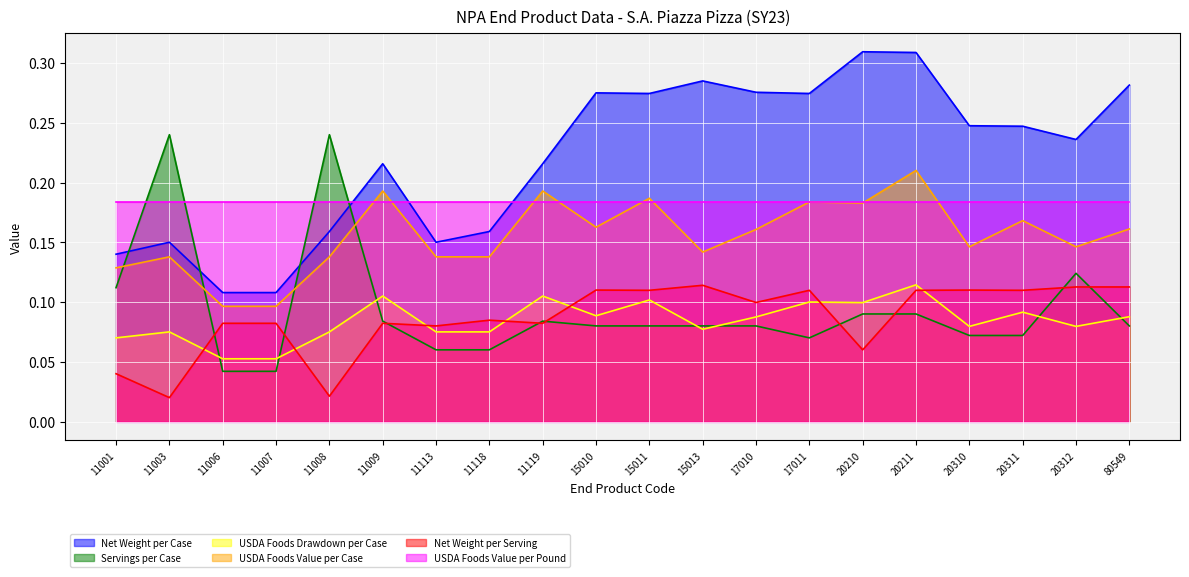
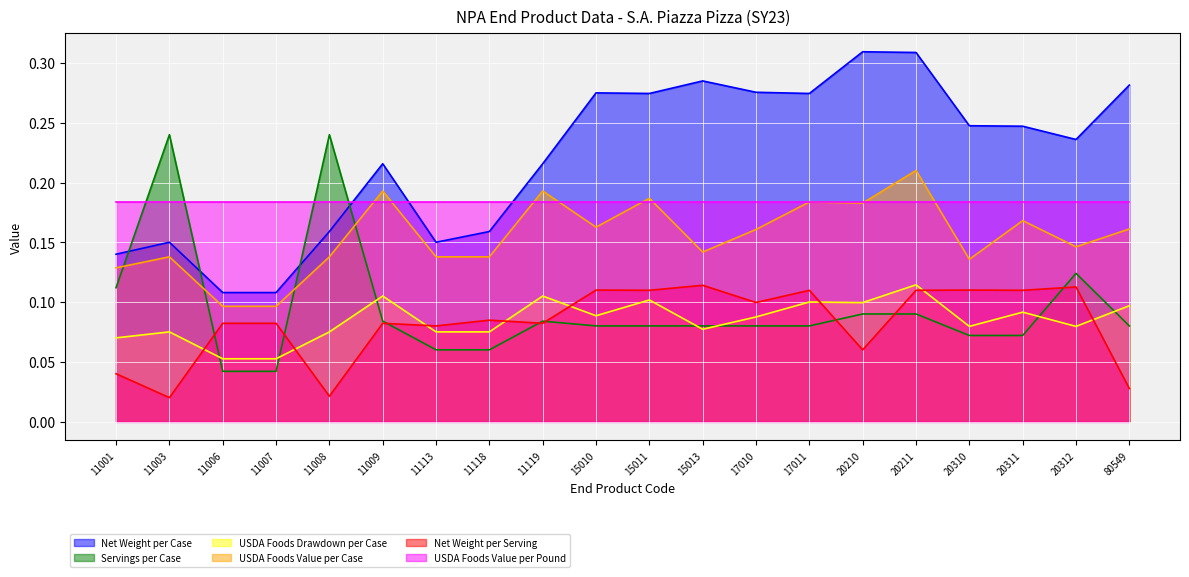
  {
    "Net Weight per Case": {
      "11001": 0.140,
      "11003": 0.150,
      "11006": 0.108,
      "11007": 0.108,
      "11008": 0.159,
      "11009": 0.216,
      "11113": 0.150,
      "11118": 0.159,
      "11119": 0.216,
      "15010": 0.275,
      "15011": 0.274,
      "15013": 0.285,
      "17010": 0.276,
      "17011": 0.274,
      "20210": 0.309,
      "20211": 0.309,
      "20310": 0.248,
      "20311": 0.247,
      "20312": 0.236,
      "80549": 0.282
    },
    "Servings per Case": {
      "11001": 0.112,
      "11003": 0.240,
      "11006": 0.042,
      "11007": 0.042,
      "11008": 0.240,
      "11113": 0.060,
      "11118": 0.060,
      "15010": 0.080,
      "15011": 0.080,
      "15013": 0.080,
      "17010": 0.080,
-     "17011": 0.070,
+     "17011": 0.080,
      "20210": 0.090,
      "20211": 0.090,
      "20310": 0.072,
      "20311": 0.072,
      "20312": 0.124,
      "80549": 0.080
    },
    "USDA Foods Drawdown per Case": {
      "11001": 0.070,
      "11003": 0.075,
      "11006": 0.053,
      "11007": 0.053,
      "11008": 0.075,
      "11009": 0.105,
      "11113": 0.075,
      "11118": 0.075,
      "11119": 0.105,
      "15010": 0.089,
      "15011": 0.102,
      "15013": 0.077,
      "17010": 0.088,
      "17011": 0.100,
      "20210": 0.099,
      "20211": 0.114,
      "20310": 0.080,
      "20311": 0.092,
      "20312": 0.080,
-     "80549": 0.088
+     "80549": 0.097
    },
    "USDA Foods Value per Case": {
      "11001": 0.129,
      "11003": 0.138,
      "11006": 0.096,
      "11007": 0.096,
      "11008": 0.138,
      "11009": 0.193,
      "11113": 0.138,
      "11118": 0.138,
      "11119": 0.193,
      "15010": 0.163,
      "15011": 0.187,
      "15013": 0.142,
      "17010": 0.161,
      "20211": 0.210,
-     "20310": 0.146,
+     "20310": 0.136,
      "20311": 0.168,
      "20312": 0.146,
      "80549": 0.161
    },
    "Net Weight per Serving": {
      "11001": 0.040,
      "11003": 0.020,
      "11006": 0.082,
      "11007": 0.082,
      "11008": 0.021,
      "11113": 0.080,
      "11118": 0.085,
      "15010": 0.110,
      "15011": 0.110,
      "15013": 0.114,
      "17010": 0.100,
      "17011": 0.110,
      "20210": 0.060,
      "20211": 0.110,
      "20310": 0.110,
      "20311": 0.110,
      "20312": 0.113,
-     "80549": 0.113
+     "80549": 0.028
    },
    "USDA Foods Value per Pound": {
      "11001": 0.184,
      "11003": 0.184,
      "11006": 0.184,
      "11007": 0.184,
      "11008": 0.184,
      "11009": 0.184,
      "11113": 0.184,
      "11118": 0.184,
      "11119": 0.184,
      "15010": 0.184,
      "15011": 0.184,
      "15013": 0.184,
      "17010": 0.184,
      "20211": 0.184,
      "20310": 0.184,
      "20311": 0.184,
      "20312": 0.184,
      "80549": 0.184
    }
  }
